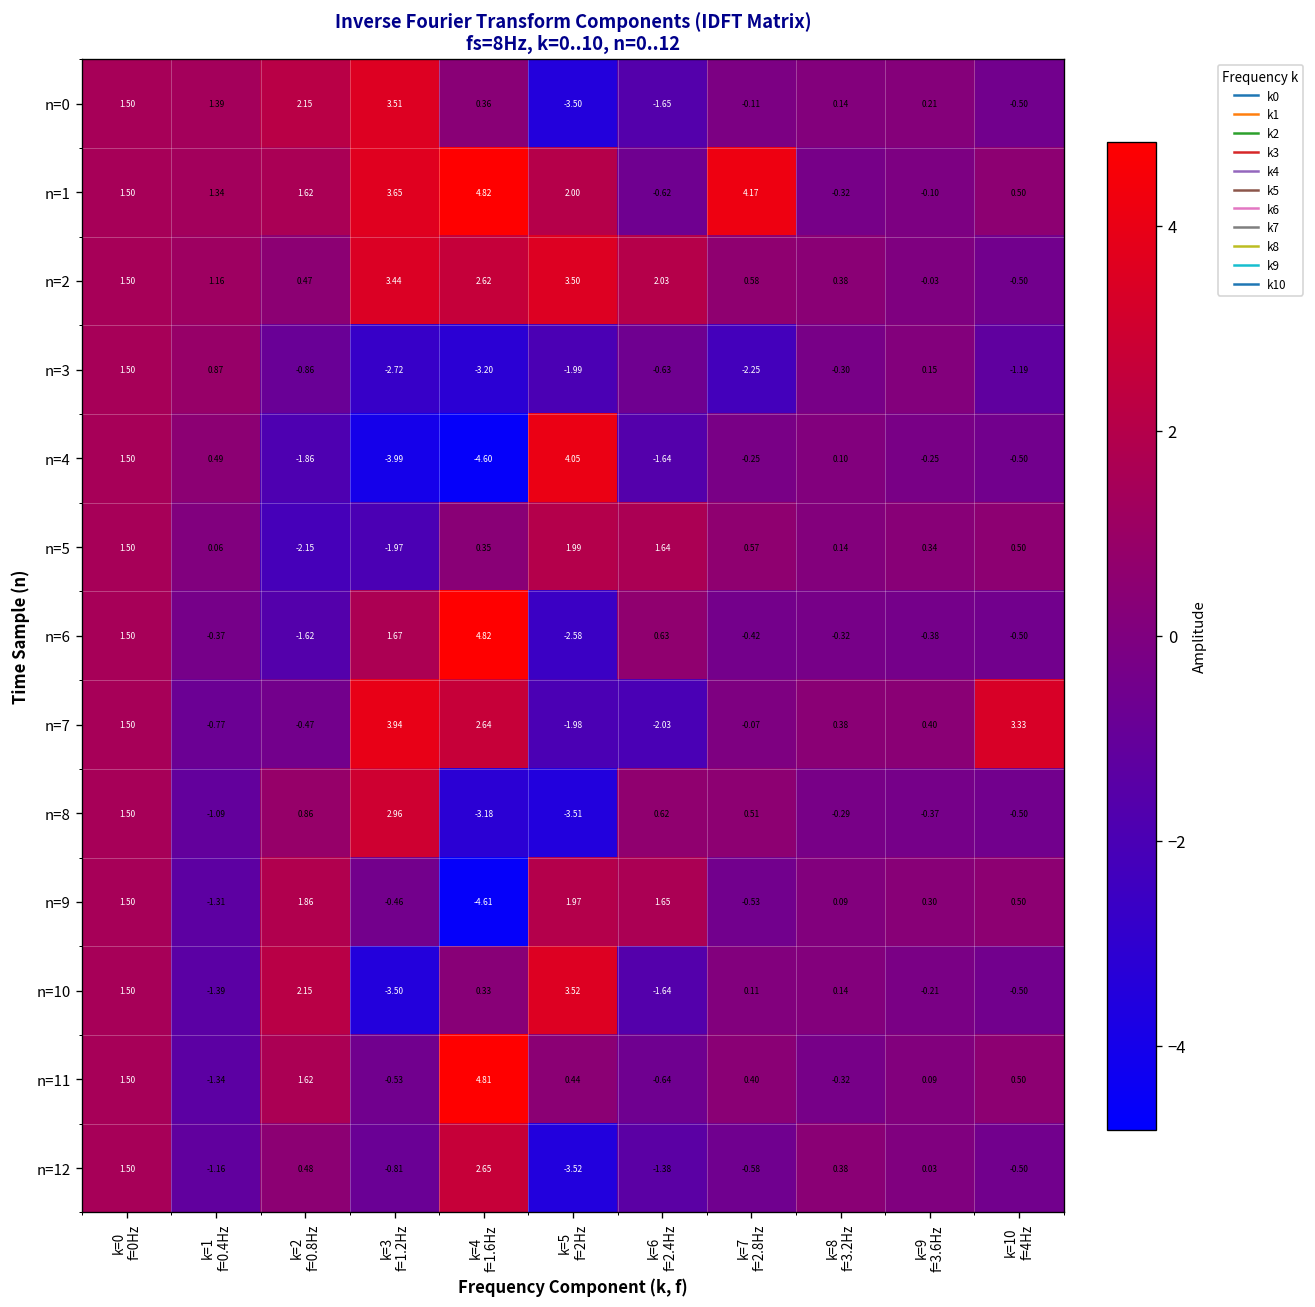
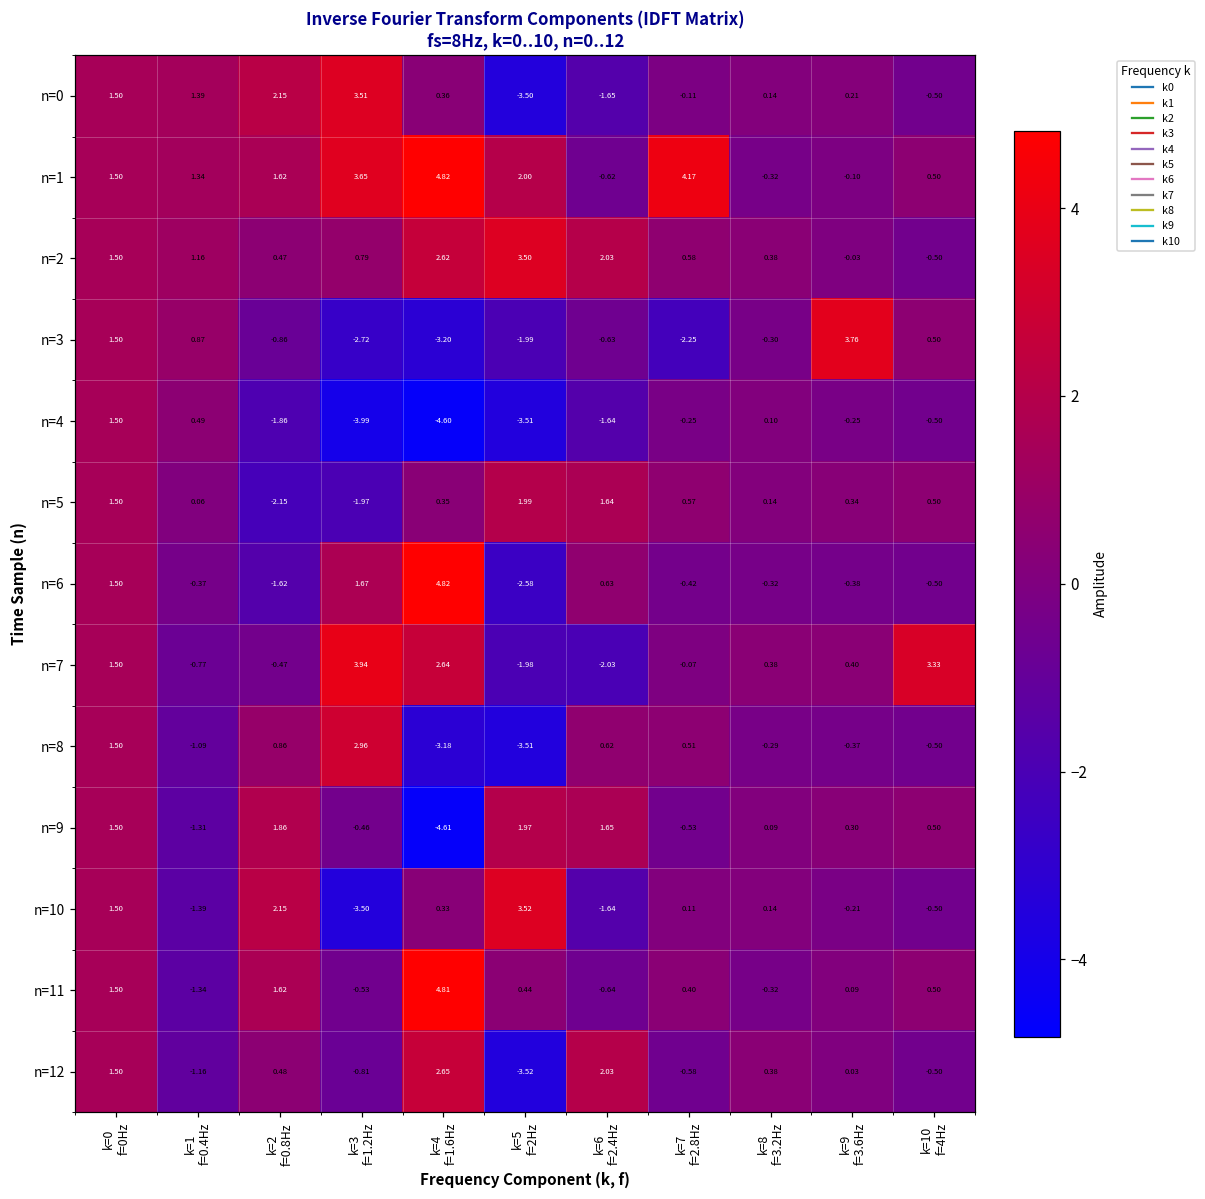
  {
    "n=0": {
      "k=0 f=0Hz": 1.50,
      "k=1 f=0.4Hz": 1.39,
      "k=2 f=0.8Hz": 2.15,
      "k=3 f=1.2Hz": 3.51,
      "k=4 f=1.6Hz": 0.36,
      "k=5 f=2Hz": -3.50,
      "k=6 f=2.4Hz": -1.65,
      "k=7 f=2.8Hz": -0.11,
      "k=8 f=3.2Hz": 0.14,
      "k=9 f=3.6Hz": 0.21,
      "k=10 f=4Hz": -0.50
    },
    "n=1": {
      "k=0 f=0Hz": 1.50,
      "k=1 f=0.4Hz": 1.34,
      "k=2 f=0.8Hz": 1.62,
      "k=3 f=1.2Hz": 3.65,
      "k=4 f=1.6Hz": 4.82,
      "k=5 f=2Hz": 2.00,
      "k=6 f=2.4Hz": -0.62,
      "k=7 f=2.8Hz": 4.17,
      "k=8 f=3.2Hz": -0.32,
      "k=9 f=3.6Hz": -0.10,
      "k=10 f=4Hz": 0.50
    },
    "n=2": {
      "k=0 f=0Hz": 1.50,
      "k=1 f=0.4Hz": 1.16,
      "k=2 f=0.8Hz": 0.47,
-     "k=3 f=1.2Hz": 3.44,
+     "k=3 f=1.2Hz": 0.79,
      "k=4 f=1.6Hz": 2.62,
      "k=5 f=2Hz": 3.50,
      "k=6 f=2.4Hz": 2.03,
      "k=7 f=2.8Hz": 0.58,
      "k=8 f=3.2Hz": 0.38,
      "k=9 f=3.6Hz": -0.03,
      "k=10 f=4Hz": -0.50
    },
    "n=3": {
      "k=0 f=0Hz": 1.50,
      "k=1 f=0.4Hz": 0.87,
      "k=2 f=0.8Hz": -0.86,
      "k=3 f=1.2Hz": -2.72,
      "k=4 f=1.6Hz": -3.20,
      "k=5 f=2Hz": -1.99,
      "k=6 f=2.4Hz": -0.63,
      "k=7 f=2.8Hz": -2.25,
      "k=8 f=3.2Hz": -0.30,
-     "k=9 f=3.6Hz": 0.15,
-     "k=10 f=4Hz": -1.19
+     "k=9 f=3.6Hz": 3.76,
+     "k=10 f=4Hz": 0.50
    },
    "n=4": {
      "k=0 f=0Hz": 1.50,
      "k=1 f=0.4Hz": 0.49,
      "k=2 f=0.8Hz": -1.86,
      "k=3 f=1.2Hz": -3.99,
      "k=4 f=1.6Hz": -4.60,
-     "k=5 f=2Hz": 4.05,
+     "k=5 f=2Hz": -3.51,
      "k=6 f=2.4Hz": -1.64,
      "k=7 f=2.8Hz": -0.25,
      "k=8 f=3.2Hz": 0.10,
      "k=9 f=3.6Hz": -0.25,
      "k=10 f=4Hz": -0.50
    },
    "n=5": {
      "k=0 f=0Hz": 1.50,
      "k=1 f=0.4Hz": 0.06,
      "k=2 f=0.8Hz": -2.15,
      "k=3 f=1.2Hz": -1.97,
      "k=4 f=1.6Hz": 0.35,
      "k=5 f=2Hz": 1.99,
      "k=6 f=2.4Hz": 1.64,
      "k=7 f=2.8Hz": 0.57,
      "k=8 f=3.2Hz": 0.14,
      "k=9 f=3.6Hz": 0.34,
      "k=10 f=4Hz": 0.50
    },
    "n=6": {
      "k=0 f=0Hz": 1.50,
      "k=1 f=0.4Hz": -0.37,
      "k=2 f=0.8Hz": -1.62,
      "k=3 f=1.2Hz": 1.67,
      "k=4 f=1.6Hz": 4.82,
      "k=5 f=2Hz": -2.58,
      "k=6 f=2.4Hz": 0.63,
      "k=7 f=2.8Hz": -0.42,
      "k=8 f=3.2Hz": -0.32,
      "k=9 f=3.6Hz": -0.38,
      "k=10 f=4Hz": -0.50
    },
    "n=7": {
      "k=0 f=0Hz": 1.50,
      "k=1 f=0.4Hz": -0.77,
      "k=2 f=0.8Hz": -0.47,
      "k=3 f=1.2Hz": 3.94,
      "k=4 f=1.6Hz": 2.64,
      "k=5 f=2Hz": -1.98,
      "k=6 f=2.4Hz": -2.03,
      "k=7 f=2.8Hz": -0.07,
      "k=8 f=3.2Hz": 0.38,
      "k=9 f=3.6Hz": 0.40,
      "k=10 f=4Hz": 3.33
    },
    "n=8": {
      "k=0 f=0Hz": 1.50,
      "k=1 f=0.4Hz": -1.09,
      "k=2 f=0.8Hz": 0.86,
      "k=3 f=1.2Hz": 2.96,
      "k=4 f=1.6Hz": -3.18,
      "k=5 f=2Hz": -3.51,
      "k=6 f=2.4Hz": 0.62,
      "k=7 f=2.8Hz": 0.51,
      "k=8 f=3.2Hz": -0.29,
      "k=9 f=3.6Hz": -0.37,
      "k=10 f=4Hz": -0.50
    },
    "n=9": {
      "k=0 f=0Hz": 1.50,
      "k=1 f=0.4Hz": -1.31,
      "k=2 f=0.8Hz": 1.86,
      "k=3 f=1.2Hz": -0.46,
      "k=4 f=1.6Hz": -4.61,
      "k=5 f=2Hz": 1.97,
      "k=6 f=2.4Hz": 1.65,
      "k=7 f=2.8Hz": -0.53,
      "k=8 f=3.2Hz": 0.09,
      "k=9 f=3.6Hz": 0.30,
      "k=10 f=4Hz": 0.50
    },
    "n=10": {
      "k=0 f=0Hz": 1.50,
      "k=1 f=0.4Hz": -1.39,
      "k=2 f=0.8Hz": 2.15,
      "k=3 f=1.2Hz": -3.50,
      "k=4 f=1.6Hz": 0.33,
      "k=5 f=2Hz": 3.52,
      "k=6 f=2.4Hz": -1.64,
      "k=7 f=2.8Hz": 0.11,
      "k=8 f=3.2Hz": 0.14,
      "k=9 f=3.6Hz": -0.21,
      "k=10 f=4Hz": -0.50
    },
    "n=11": {
      "k=0 f=0Hz": 1.50,
      "k=1 f=0.4Hz": -1.34,
      "k=2 f=0.8Hz": 1.62,
      "k=3 f=1.2Hz": -0.53,
      "k=4 f=1.6Hz": 4.81,
      "k=5 f=2Hz": 0.44,
      "k=6 f=2.4Hz": -0.64,
      "k=7 f=2.8Hz": 0.40,
      "k=8 f=3.2Hz": -0.32,
      "k=9 f=3.6Hz": 0.09,
      "k=10 f=4Hz": 0.50
    },
    "n=12": {
      "k=0 f=0Hz": 1.50,
      "k=1 f=0.4Hz": -1.16,
      "k=2 f=0.8Hz": 0.48,
      "k=3 f=1.2Hz": -0.81,
      "k=4 f=1.6Hz": 2.65,
      "k=5 f=2Hz": -3.52,
-     "k=6 f=2.4Hz": -1.38,
+     "k=6 f=2.4Hz": 2.03,
      "k=7 f=2.8Hz": -0.58,
      "k=8 f=3.2Hz": 0.38,
      "k=9 f=3.6Hz": 0.03,
      "k=10 f=4Hz": -0.50
    }
  }
